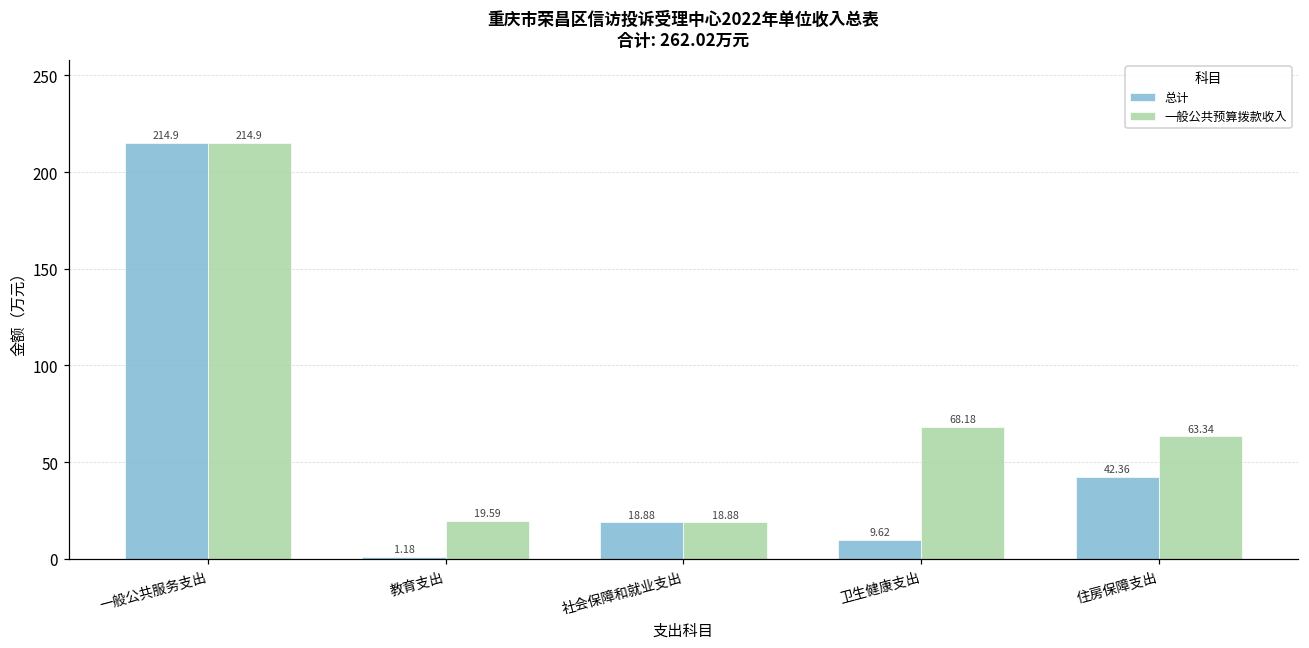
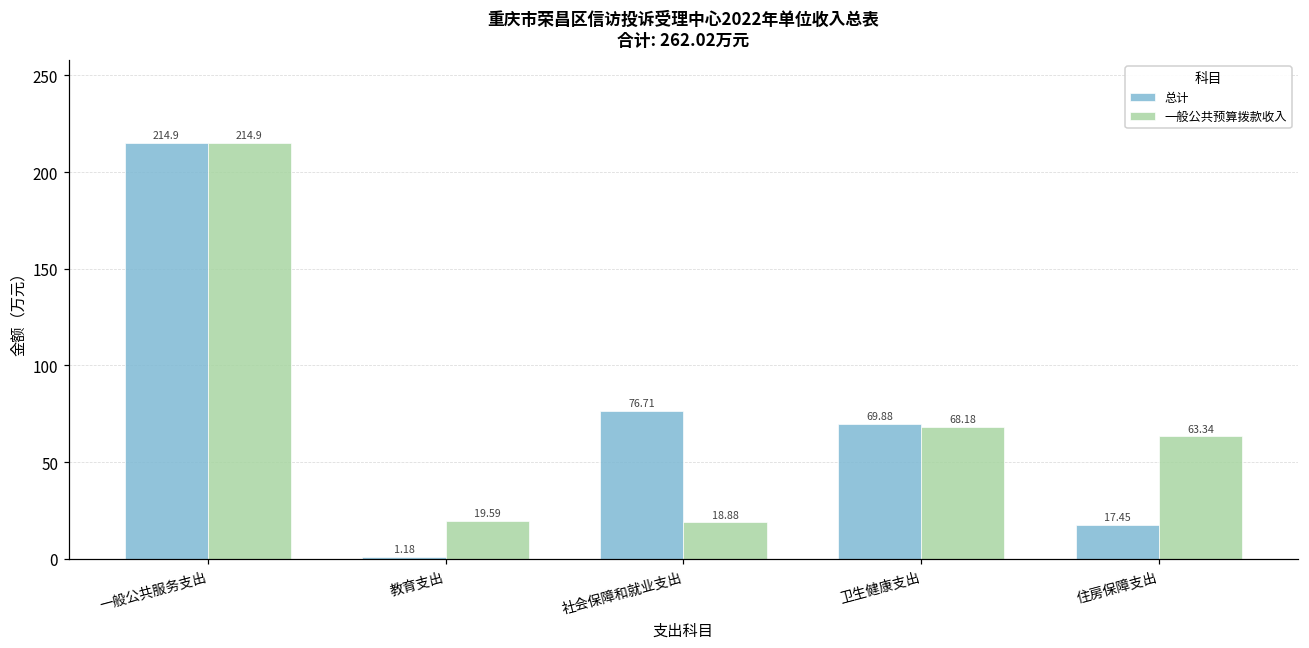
  {
    "总计": {
      "一般公共服务支出": 214.9,
      "教育支出": 1.18,
-     "社会保障和就业支出": 18.88,
-     "卫生健康支出": 9.62,
-     "住房保障支出": 42.36
+     "社会保障和就业支出": 76.71,
+     "卫生健康支出": 69.88,
+     "住房保障支出": 17.45
    },
    "一般公共预算拨款收入": {
      "一般公共服务支出": 214.9,
      "教育支出": 19.59,
      "社会保障和就业支出": 18.88,
      "卫生健康支出": 68.18,
      "住房保障支出": 63.34
    }
  }
